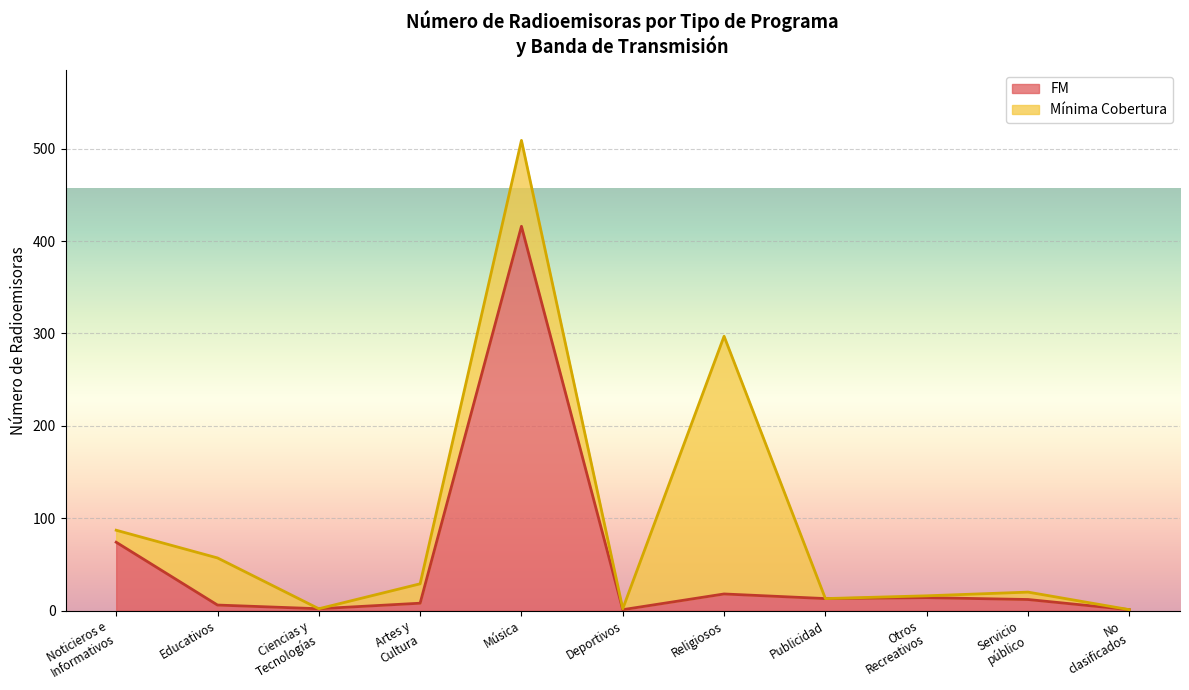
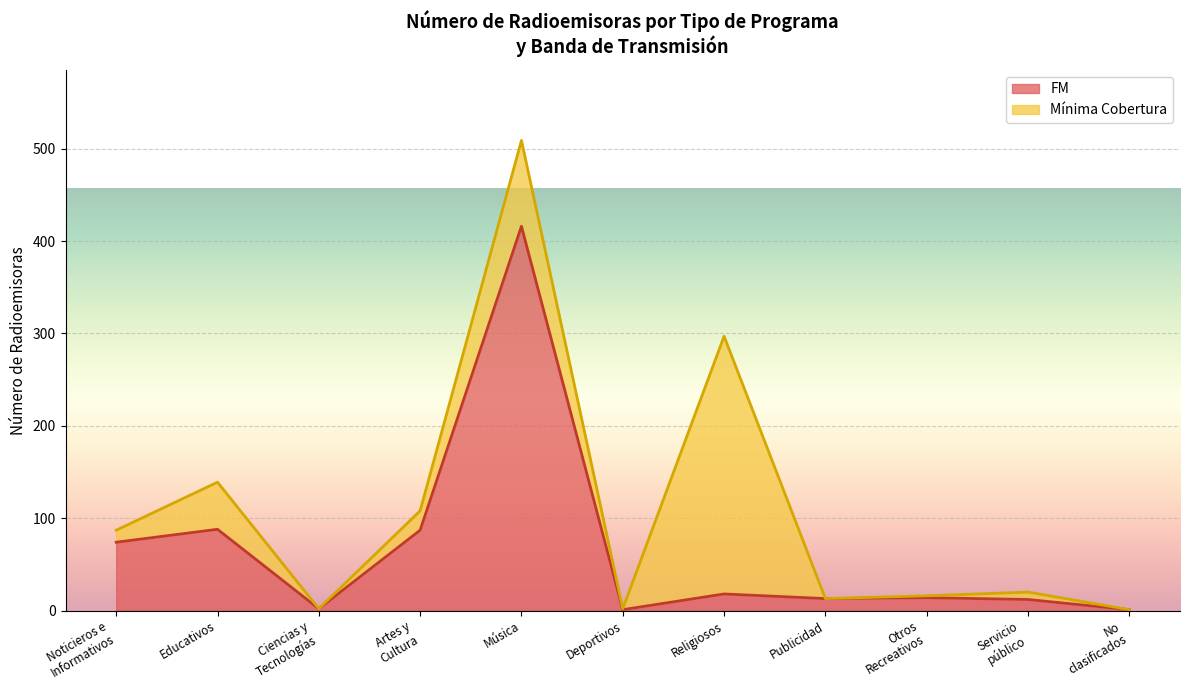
  {
    "FM": {
      "Noticieros e Informativos": 70,
-     "Educativos": 10,
-     "Artes y Cultura": 10,
+     "Educativos": 90,
+     "Artes y Cultura": 90,
      "Música": 420,
      "Religiosos": 20,
      "Servicio público": 10
    },
    "Mínima Cobertura": {
      "Noticieros e Informativos": 10,
      "Educativos": 50,
      "Artes y Cultura": 20,
      "Música": 90,
      "Religiosos": 280,
      "Servicio público": 10
    }
  }
